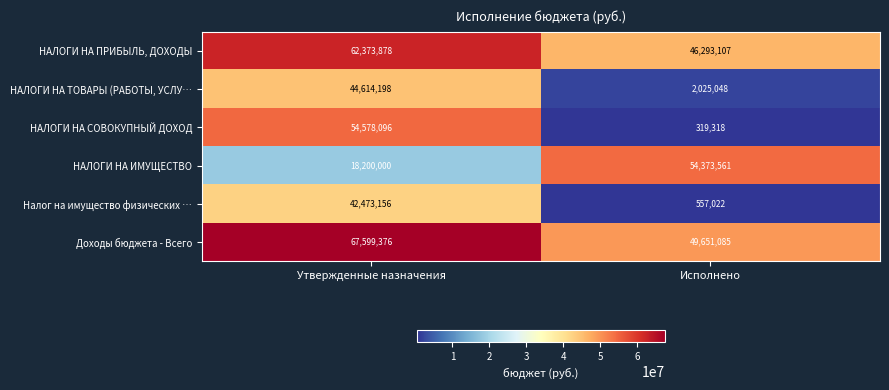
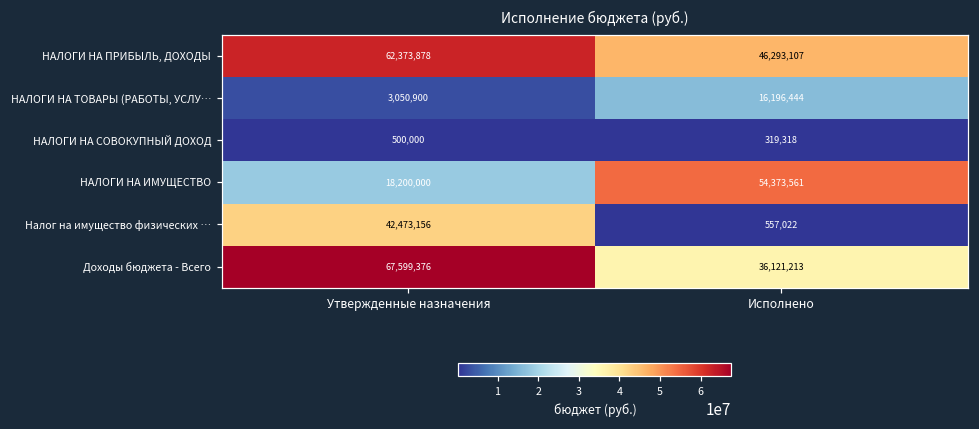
  {
    "НАЛОГИ НА ПРИБЫЛЬ, ДОХОДЫ": {
      "Утвержденные назначения": "62,373,878",
      "Исполнено": "46,293,107"
    },
    "НАЛОГИ НА ТОВАРЫ (РАБОТЫ, УСЛУ…": {
-     "Утвержденные назначения": "44,614,198",
-     "Исполнено": "2,025,048"
+     "Утвержденные назначения": "3,050,900",
+     "Исполнено": "16,196,444"
    },
    "НАЛОГИ НА СОВОКУПНЫЙ ДОХОД": {
-     "Утвержденные назначения": "54,578,096",
+     "Утвержденные назначения": "500,000",
      "Исполнено": "319,318"
    },
    "НАЛОГИ НА ИМУЩЕСТВО": {
      "Утвержденные назначения": "18,200,000",
      "Исполнено": "54,373,561"
    },
    "Налог на имущество физических …": {
      "Утвержденные назначения": "42,473,156",
      "Исполнено": "557,022"
    },
    "Доходы бюджета - Всего": {
      "Утвержденные назначения": "67,599,376",
-     "Исполнено": "49,651,085"
+     "Исполнено": "36,121,213"
    }
  }
